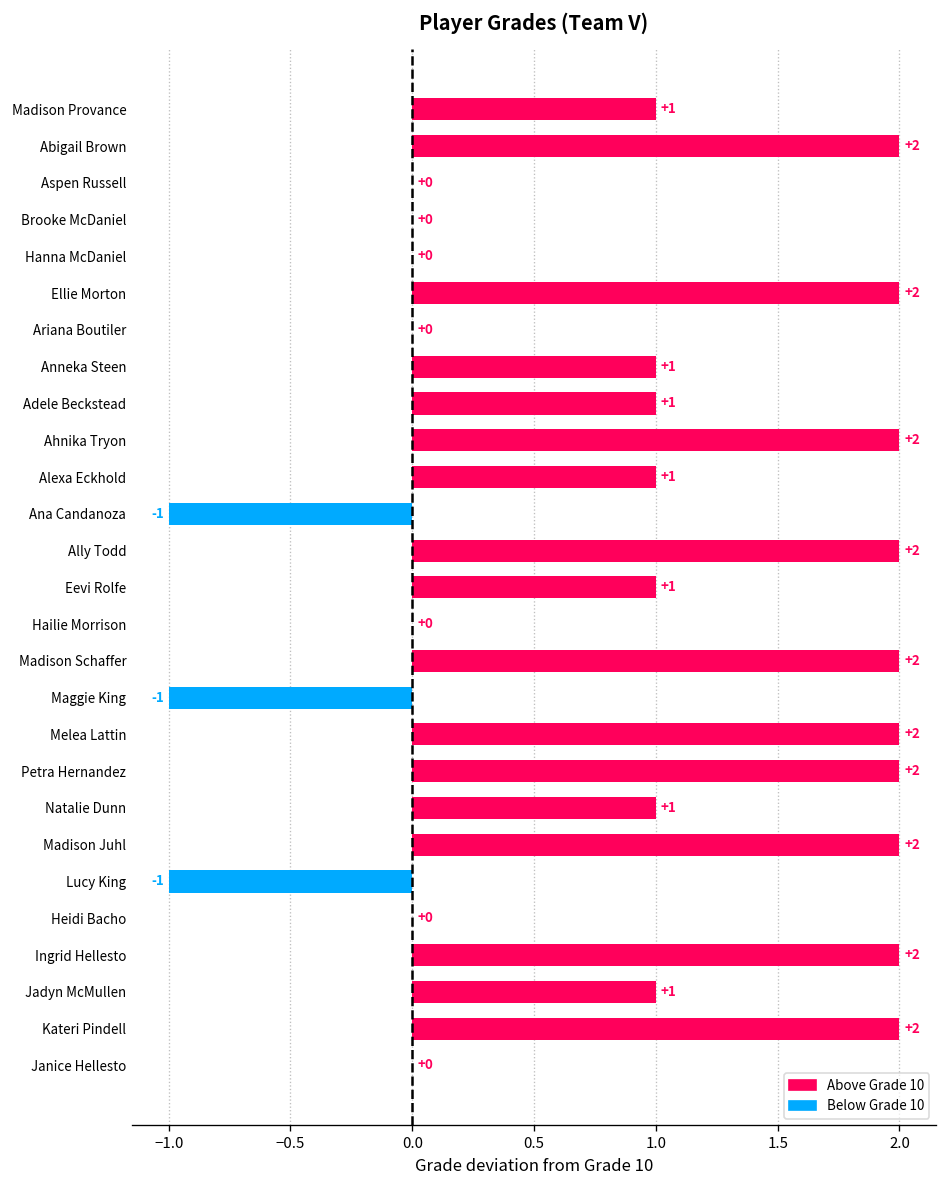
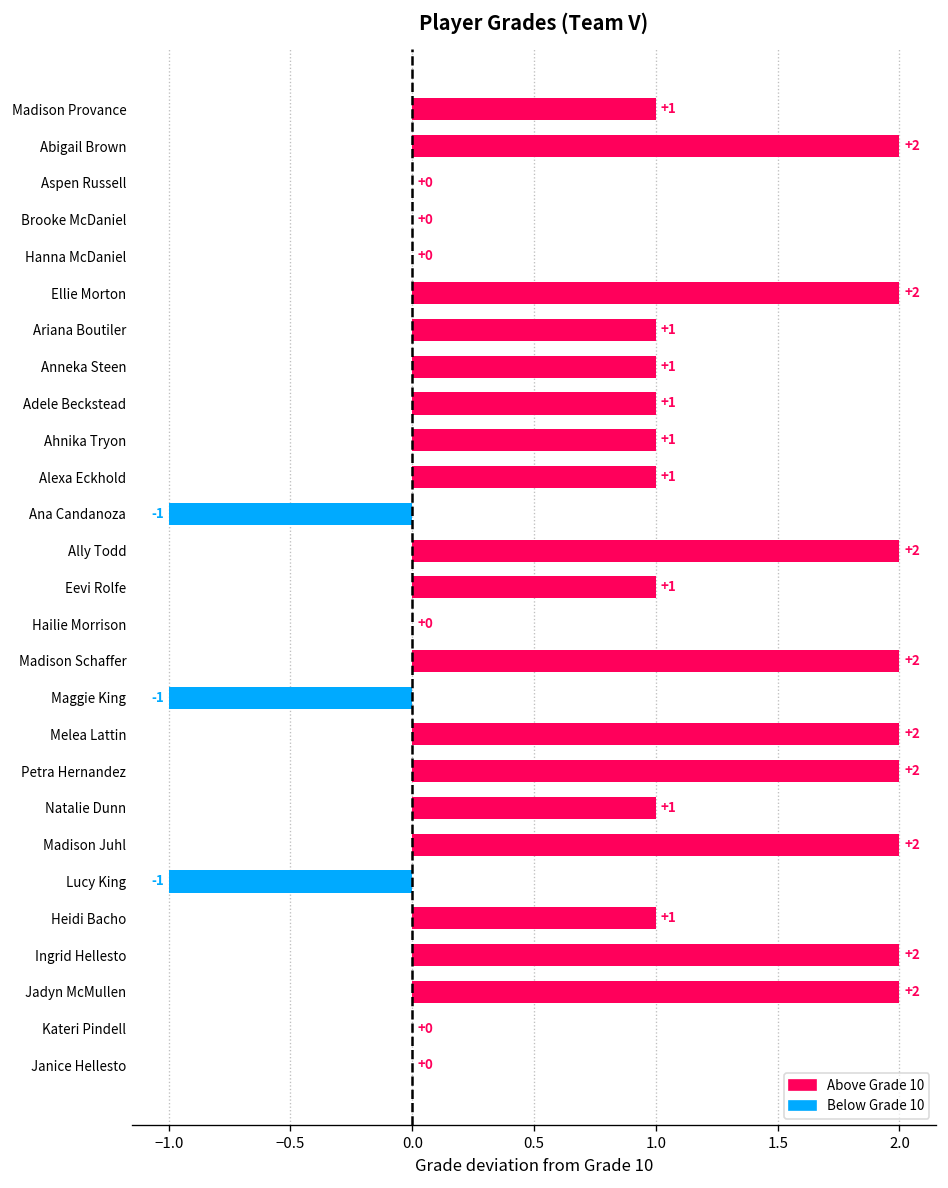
  {
    "Madison Provance": "+1",
    "Abigail Brown": "+2",
    "Aspen Russell": "+0",
    "Brooke McDaniel": "+0",
    "Hanna McDaniel": "+0",
    "Ellie Morton": "+2",
-   "Ariana Boutiler": "+0",
+   "Ariana Boutiler": "+1",
    "Anneka Steen": "+1",
    "Adele Beckstead": "+1",
-   "Ahnika Tryon": "+2",
+   "Ahnika Tryon": "+1",
    "Alexa Eckhold": "+1",
    "Ana Candanoza": "-1",
    "Ally Todd": "+2",
    "Eevi Rolfe": "+1",
    "Hailie Morrison": "+0",
    "Madison Schaffer": "+2",
    "Maggie King": "-1",
    "Melea Lattin": "+2",
    "Petra Hernandez": "+2",
    "Natalie Dunn": "+1",
    "Madison Juhl": "+2",
    "Lucy King": "-1",
-   "Heidi Bacho": "+0",
+   "Heidi Bacho": "+1",
    "Ingrid Hellesto": "+2",
-   "Jadyn McMullen": "+1",
-   "Kateri Pindell": "+2",
+   "Jadyn McMullen": "+2",
+   "Kateri Pindell": "+0",
    "Janice Hellesto": "+0"
  }
